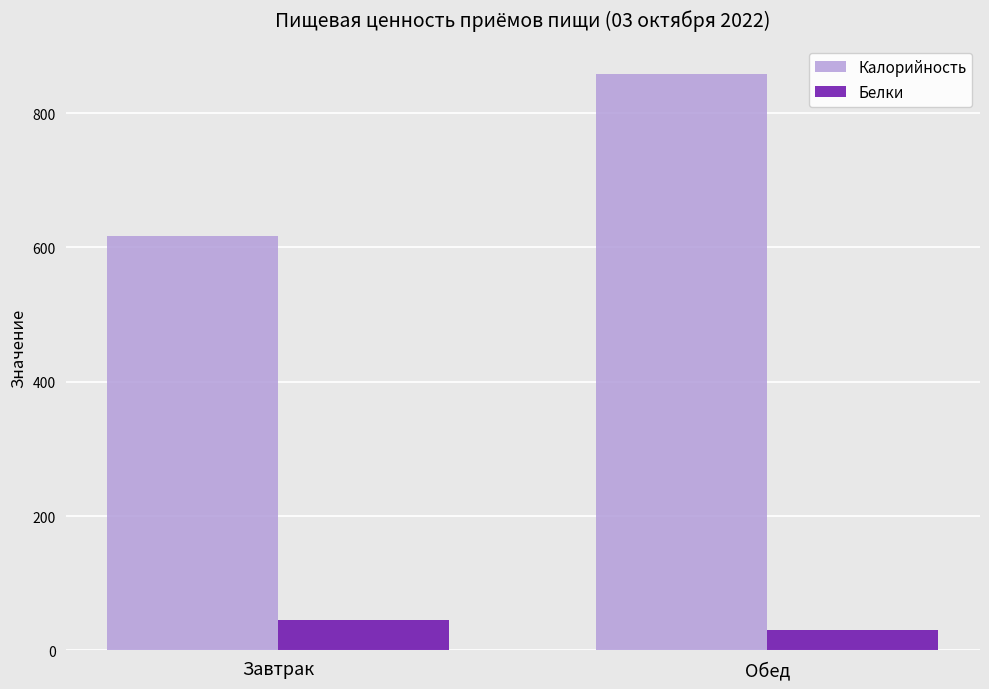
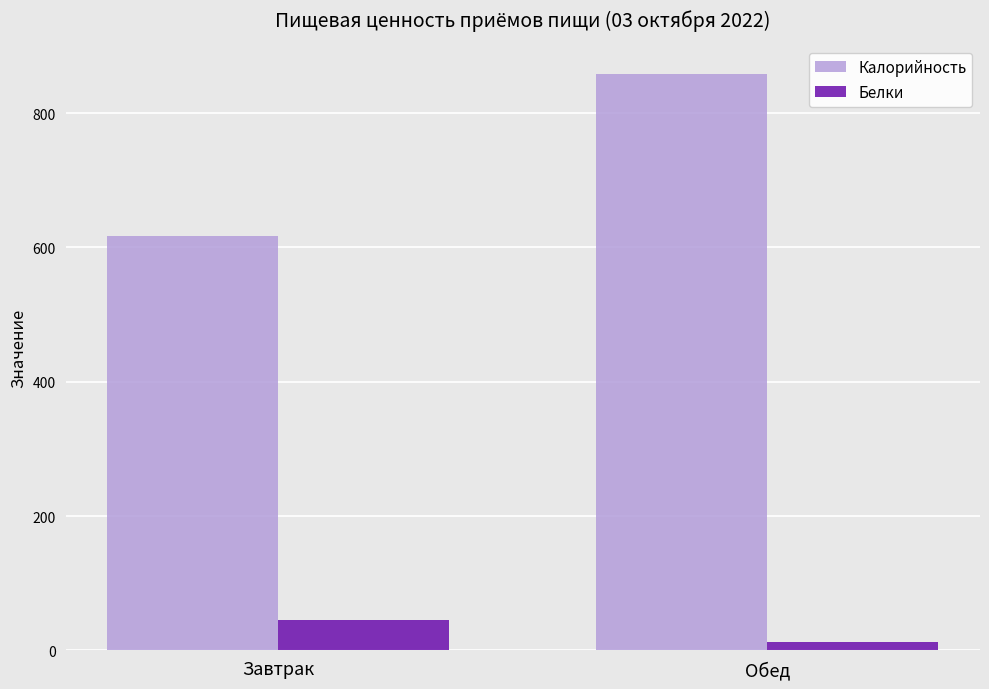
  {
    "Калорийность": {
      "Завтрак": 620,
      "Обед": 860
    },
    "Белки": {
      "Завтрак": 50,
-     "Обед": 30
+     "Обед": 10
    }
  }
